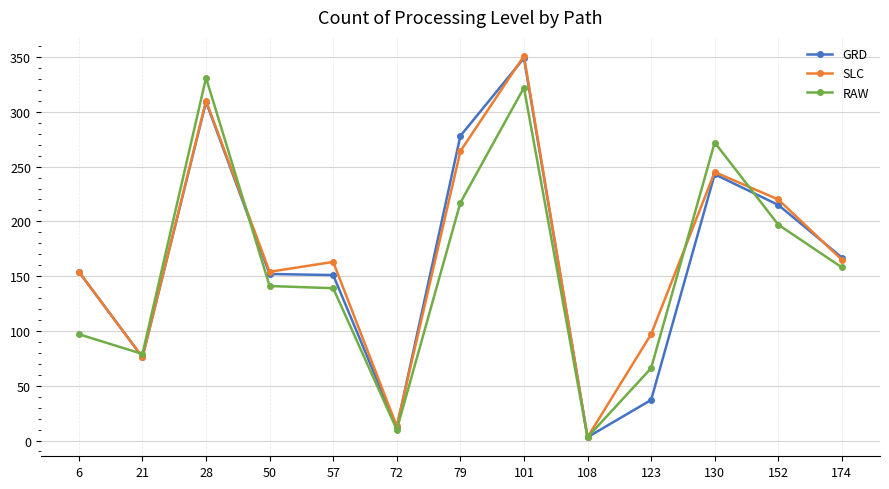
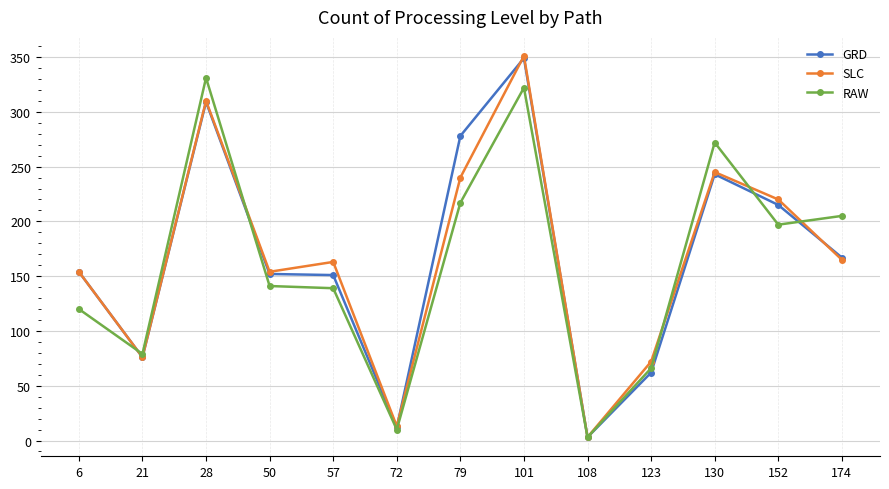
  {
    "GRD": {
      "57": 151,
      "79": 278,
-     "123": 37,
+     "123": 62,
      "152": 215
    },
    "SLC": {
      "57": 163,
-     "79": 264,
-     "123": 97,
+     "79": 240,
+     "123": 72,
      "152": 220
    },
    "RAW": {
-     "6": 97,
+     "6": 120,
      "21": 79,
      "28": 331,
      "50": 141,
      "57": 139,
      "79": 217,
      "101": 322,
      "123": 66,
      "130": 272,
      "152": 197,
-     "174": 158
+     "174": 205
    }
  }
